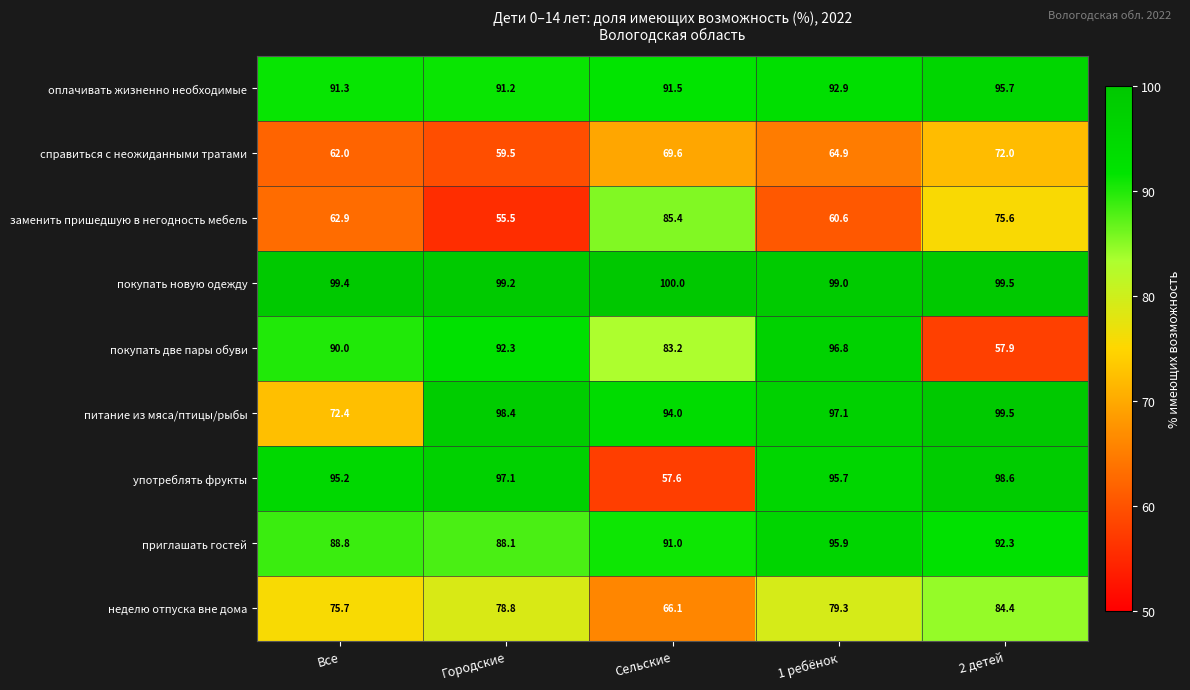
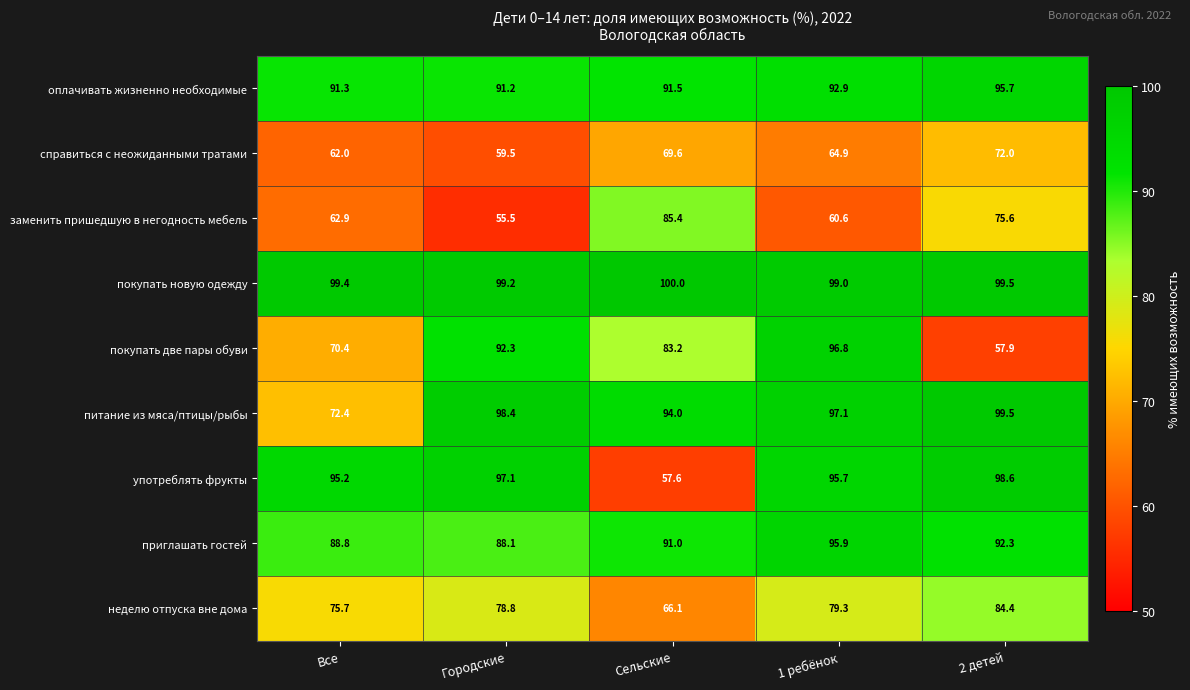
  {
    "оплачивать жизненно необходимые": {
      "Все": 91.3,
      "Городские": 91.2,
      "Сельские": 91.5,
      "1 ребёнок": 92.9,
      "2 детей": 95.7
    },
    "справиться с неожиданными тратами": {
      "Все": 62.0,
      "Городские": 59.5,
      "Сельские": 69.6,
      "1 ребёнок": 64.9,
      "2 детей": 72.0
    },
    "заменить пришедшую в негодность мебель": {
      "Все": 62.9,
      "Городские": 55.5,
      "Сельские": 85.4,
      "1 ребёнок": 60.6,
      "2 детей": 75.6
    },
    "покупать новую одежду": {
      "Все": 99.4,
      "Городские": 99.2,
      "Сельские": 100.0,
      "1 ребёнок": 99.0,
      "2 детей": 99.5
    },
    "покупать две пары обуви": {
-     "Все": 90.0,
+     "Все": 70.4,
      "Городские": 92.3,
      "Сельские": 83.2,
      "1 ребёнок": 96.8,
      "2 детей": 57.9
    },
    "питание из мяса/птицы/рыбы": {
      "Все": 72.4,
      "Городские": 98.4,
      "Сельские": 94.0,
      "1 ребёнок": 97.1,
      "2 детей": 99.5
    },
    "употреблять фрукты": {
      "Все": 95.2,
      "Городские": 97.1,
      "Сельские": 57.6,
      "1 ребёнок": 95.7,
      "2 детей": 98.6
    },
    "приглашать гостей": {
      "Все": 88.8,
      "Городские": 88.1,
      "Сельские": 91.0,
      "1 ребёнок": 95.9,
      "2 детей": 92.3
    },
    "неделю отпуска вне дома": {
      "Все": 75.7,
      "Городские": 78.8,
      "Сельские": 66.1,
      "1 ребёнок": 79.3,
      "2 детей": 84.4
    }
  }
